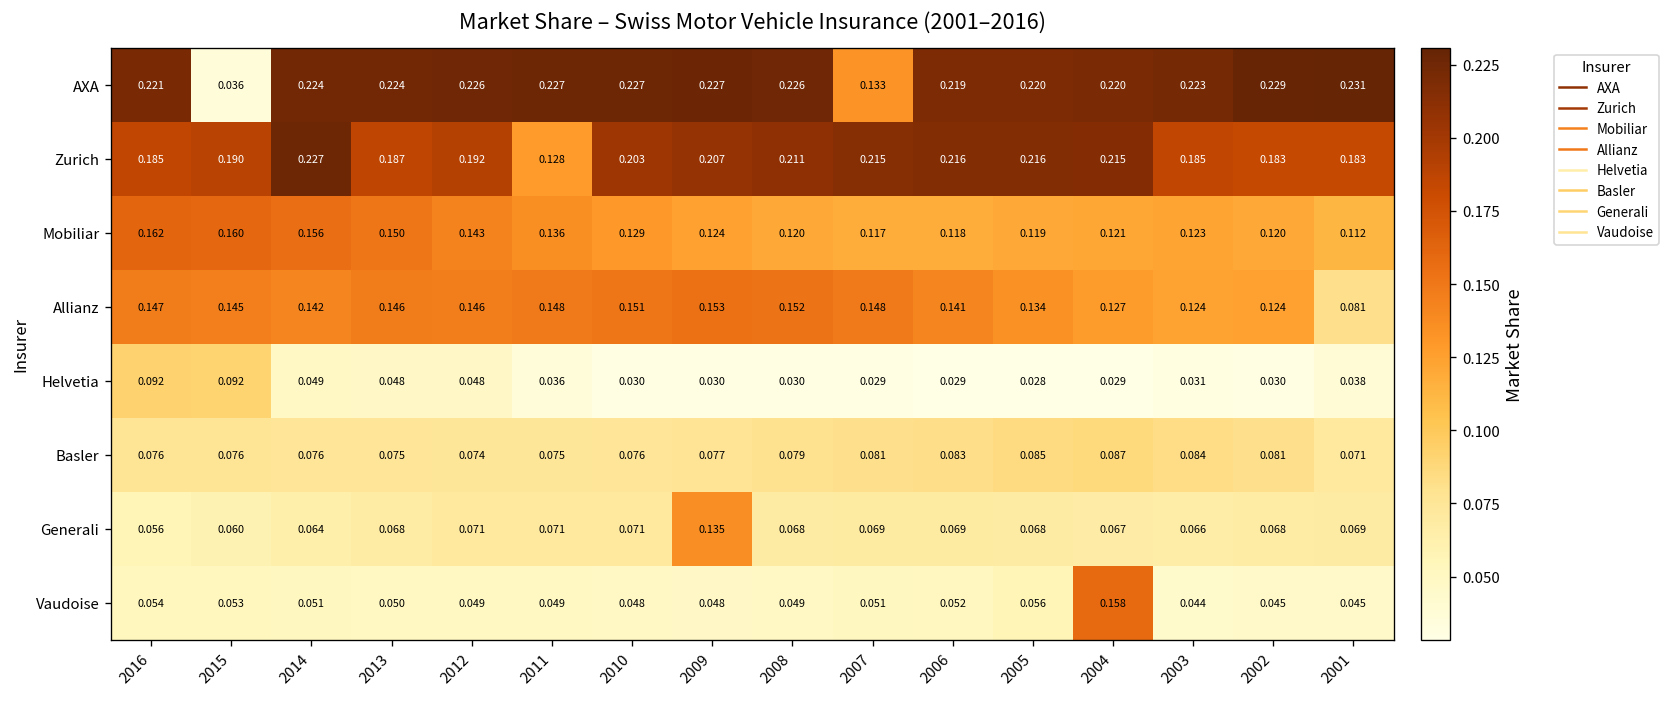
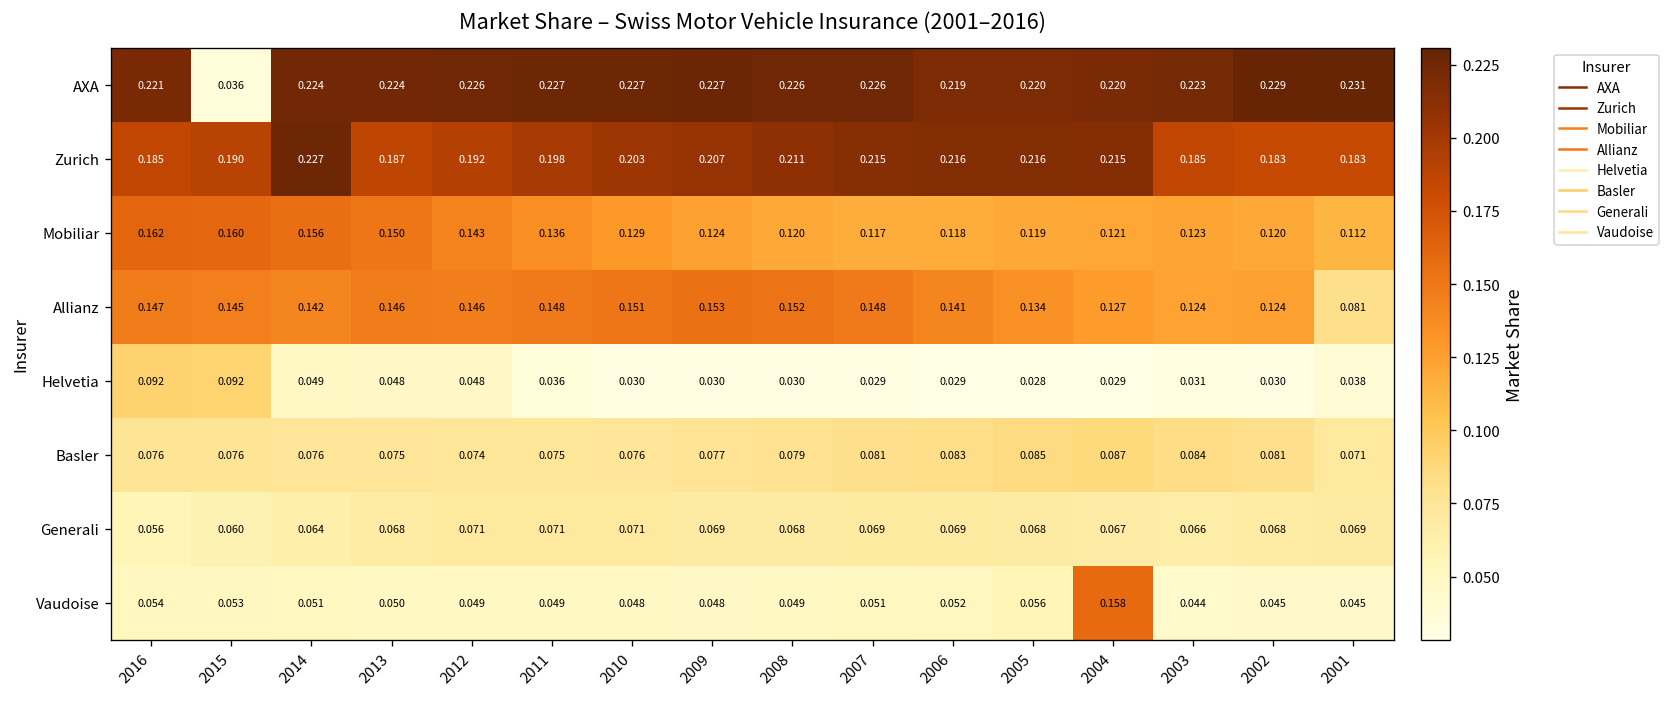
  {
    "AXA": {
      "2016": 0.221,
      "2015": 0.036,
      "2014": 0.224,
      "2013": 0.224,
      "2012": 0.226,
      "2011": 0.227,
      "2010": 0.227,
      "2009": 0.227,
      "2008": 0.226,
-     "2007": 0.133,
+     "2007": 0.226,
      "2006": 0.219,
      "2005": 0.220,
      "2004": 0.220,
      "2003": 0.223,
      "2002": 0.229,
      "2001": 0.231
    },
    "Zurich": {
      "2016": 0.185,
      "2015": 0.190,
      "2014": 0.227,
      "2013": 0.187,
      "2012": 0.192,
-     "2011": 0.128,
+     "2011": 0.198,
      "2010": 0.203,
      "2009": 0.207,
      "2008": 0.211,
      "2007": 0.215,
      "2006": 0.216,
      "2005": 0.216,
      "2004": 0.215,
      "2003": 0.185,
      "2002": 0.183,
      "2001": 0.183
    },
    "Mobiliar": {
      "2016": 0.162,
      "2015": 0.160,
      "2014": 0.156,
      "2013": 0.150,
      "2012": 0.143,
      "2011": 0.136,
      "2010": 0.129,
      "2009": 0.124,
      "2008": 0.120,
      "2007": 0.117,
      "2006": 0.118,
      "2005": 0.119,
      "2004": 0.121,
      "2003": 0.123,
      "2002": 0.120,
      "2001": 0.112
    },
    "Allianz": {
      "2016": 0.147,
      "2015": 0.145,
      "2014": 0.142,
      "2013": 0.146,
      "2012": 0.146,
      "2011": 0.148,
      "2010": 0.151,
      "2009": 0.153,
      "2008": 0.152,
      "2007": 0.148,
      "2006": 0.141,
      "2005": 0.134,
      "2004": 0.127,
      "2003": 0.124,
      "2002": 0.124,
      "2001": 0.081
    },
    "Helvetia": {
      "2016": 0.092,
      "2015": 0.092,
      "2014": 0.049,
      "2013": 0.048,
      "2012": 0.048,
      "2011": 0.036,
      "2010": 0.030,
      "2009": 0.030,
      "2008": 0.030,
      "2007": 0.029,
      "2006": 0.029,
      "2005": 0.028,
      "2004": 0.029,
      "2003": 0.031,
      "2002": 0.030,
      "2001": 0.038
    },
    "Basler": {
      "2016": 0.076,
      "2015": 0.076,
      "2014": 0.076,
      "2013": 0.075,
      "2012": 0.074,
      "2011": 0.075,
      "2010": 0.076,
      "2009": 0.077,
      "2008": 0.079,
      "2007": 0.081,
      "2006": 0.083,
      "2005": 0.085,
      "2004": 0.087,
      "2003": 0.084,
      "2002": 0.081,
      "2001": 0.071
    },
    "Generali": {
      "2016": 0.056,
      "2015": 0.060,
      "2014": 0.064,
      "2013": 0.068,
      "2012": 0.071,
      "2011": 0.071,
      "2010": 0.071,
-     "2009": 0.135,
+     "2009": 0.069,
      "2008": 0.068,
      "2007": 0.069,
      "2006": 0.069,
      "2005": 0.068,
      "2004": 0.067,
      "2003": 0.066,
      "2002": 0.068,
      "2001": 0.069
    },
    "Vaudoise": {
      "2016": 0.054,
      "2015": 0.053,
      "2014": 0.051,
      "2013": 0.050,
      "2012": 0.049,
      "2011": 0.049,
      "2010": 0.048,
      "2009": 0.048,
      "2008": 0.049,
      "2007": 0.051,
      "2006": 0.052,
      "2005": 0.056,
      "2004": 0.158,
      "2003": 0.044,
      "2002": 0.045,
      "2001": 0.045
    }
  }
